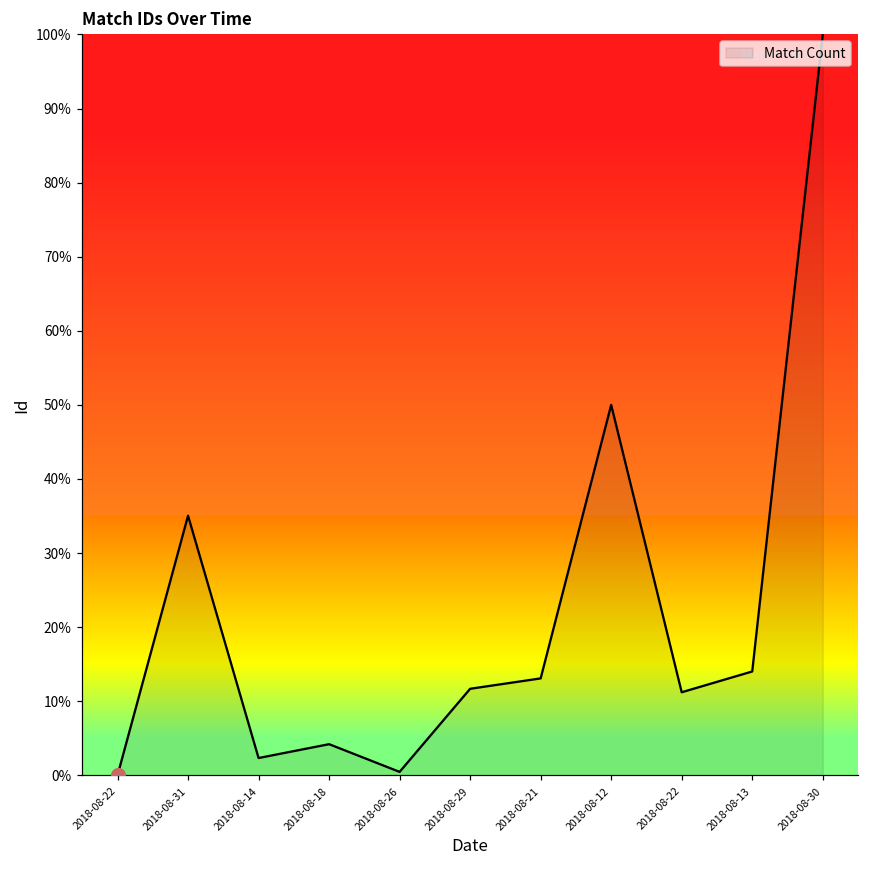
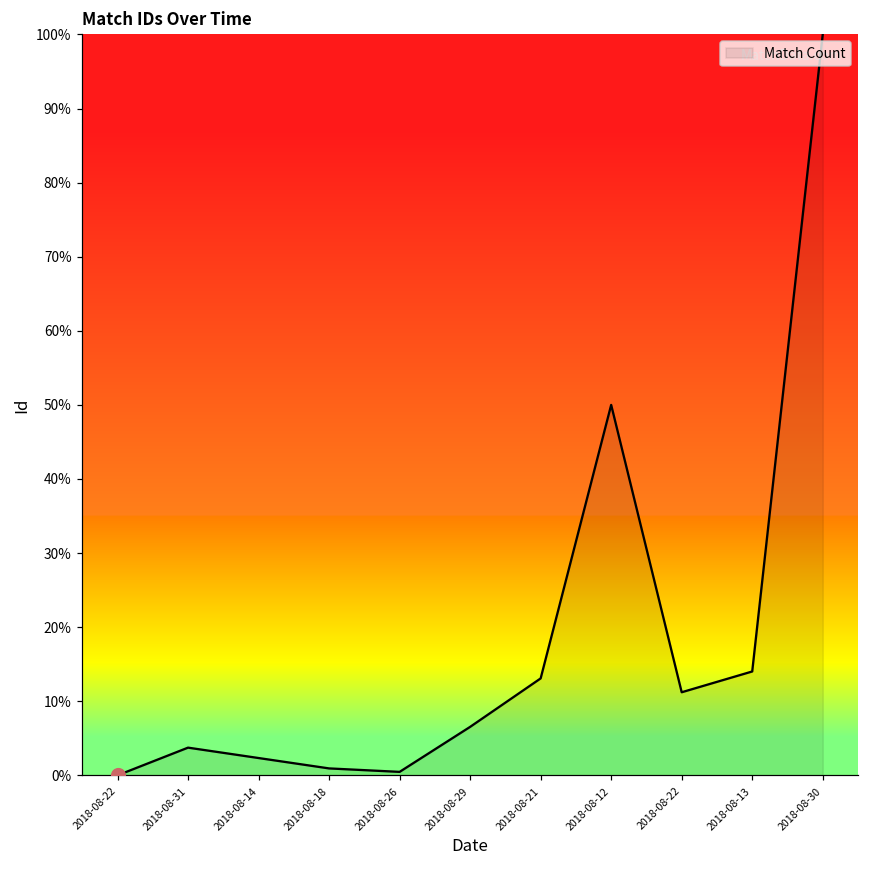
  {
    "Match Count": {
-     "2018-08-31": "35%",
+     "2018-08-31": "4%",
      "2018-08-14": "2%",
-     "2018-08-18": "4%",
+     "2018-08-18": "1%",
      "2018-08-26": "0%",
-     "2018-08-29": "12%",
+     "2018-08-29": "7%",
      "2018-08-21": "13%",
      "2018-08-12": "50%",
      "2018-08-13": "14%",
      "2018-08-30": "100%"
    }
  }
